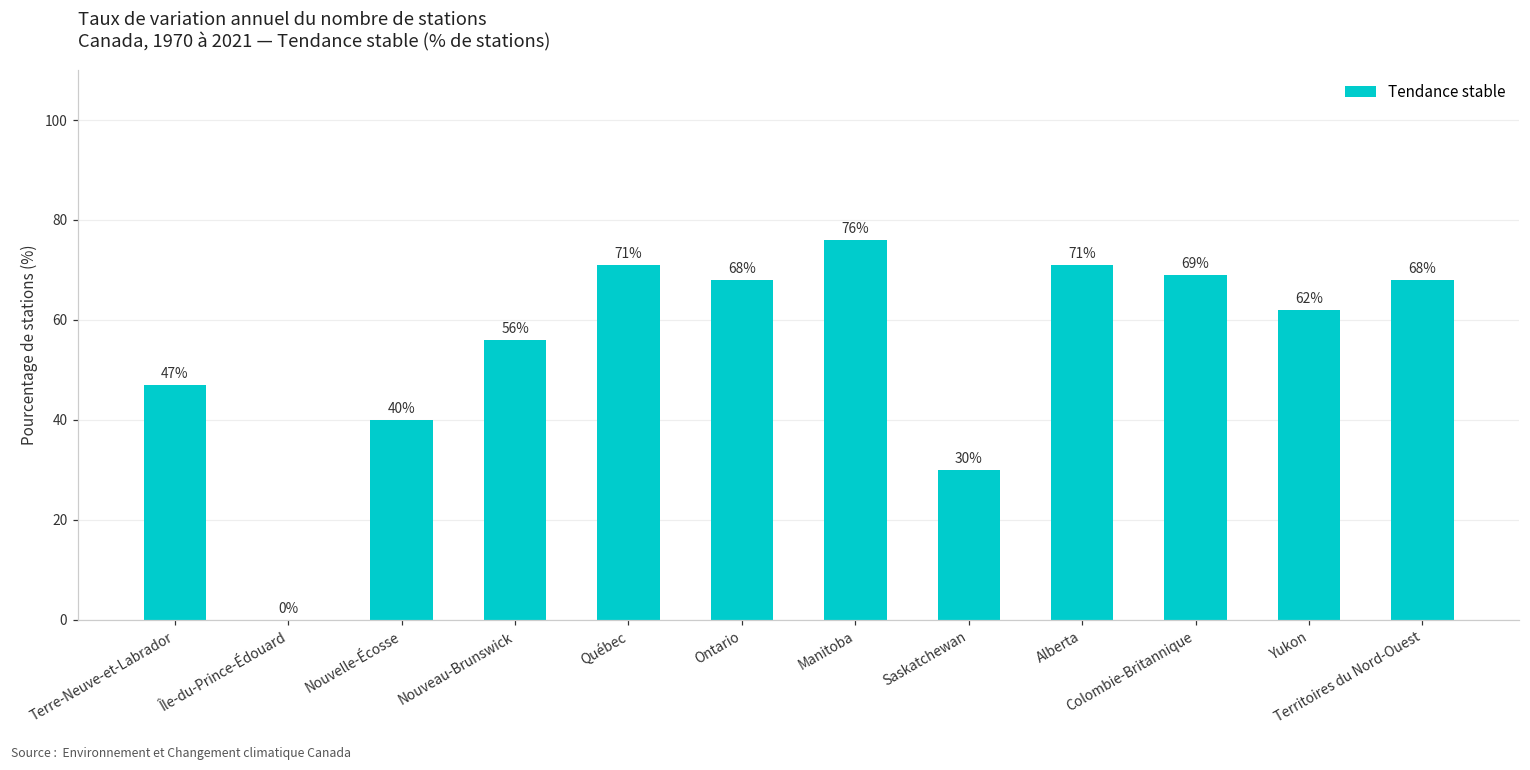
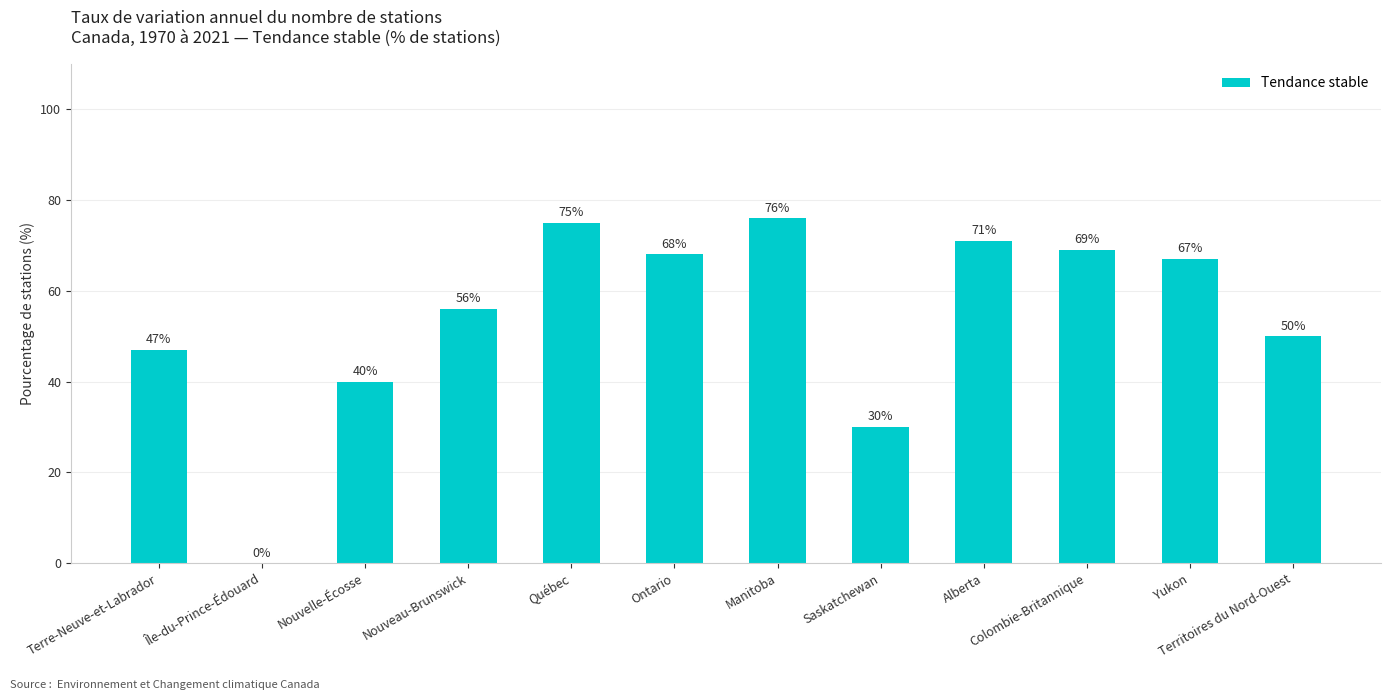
  {
    "Terre-Neuve-et-Labrador": "47%",
    "Île-du-Prince-Édouard": "0%",
    "Nouvelle-Écosse": "40%",
    "Nouveau-Brunswick": "56%",
-   "Québec": "71%",
+   "Québec": "75%",
    "Ontario": "68%",
    "Manitoba": "76%",
    "Saskatchewan": "30%",
    "Alberta": "71%",
    "Colombie-Britannique": "69%",
-   "Yukon": "62%",
-   "Territoires du Nord-Ouest": "68%"
+   "Yukon": "67%",
+   "Territoires du Nord-Ouest": "50%"
  }
